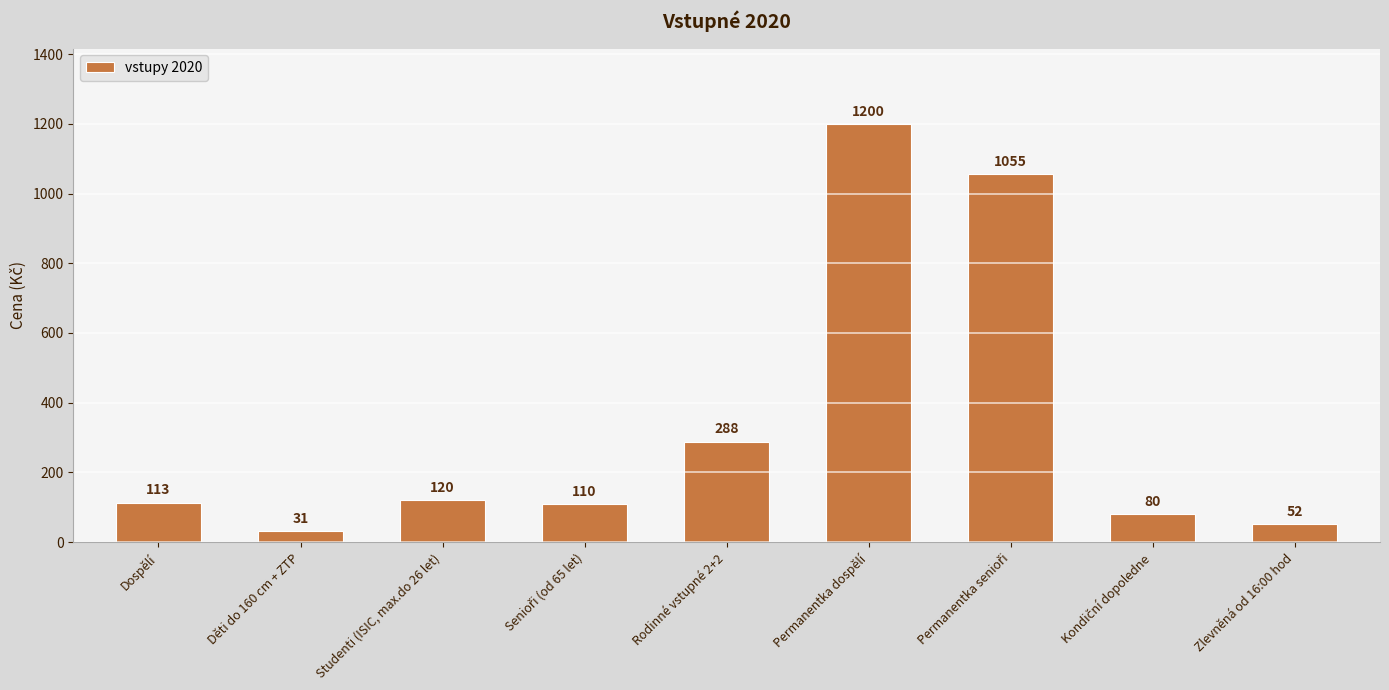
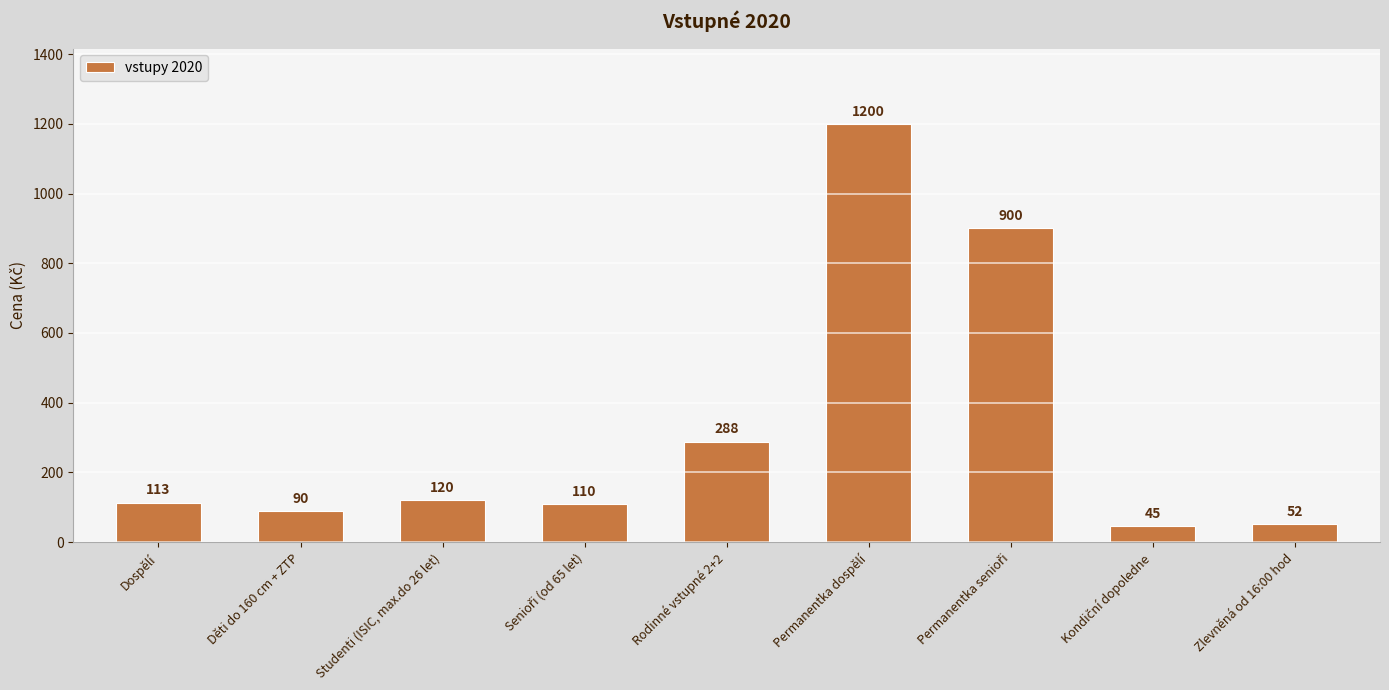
  {
    "Dospělí": 113,
-   "Děti do 160 cm + ZTP": 31,
+   "Děti do 160 cm + ZTP": 90,
    "Studenti (ISIC, max.do 26 let)": 120,
    "Senioři (od 65 let)": 110,
    "Rodinné vstupné 2+2": 288,
    "Permanentka dospělí": 1200,
-   "Permanentka senioři": 1055,
-   "Kondiční dopoledne": 80,
+   "Permanentka senioři": 900,
+   "Kondiční dopoledne": 45,
    "Zlevněná od 16:00 hod": 52
  }
